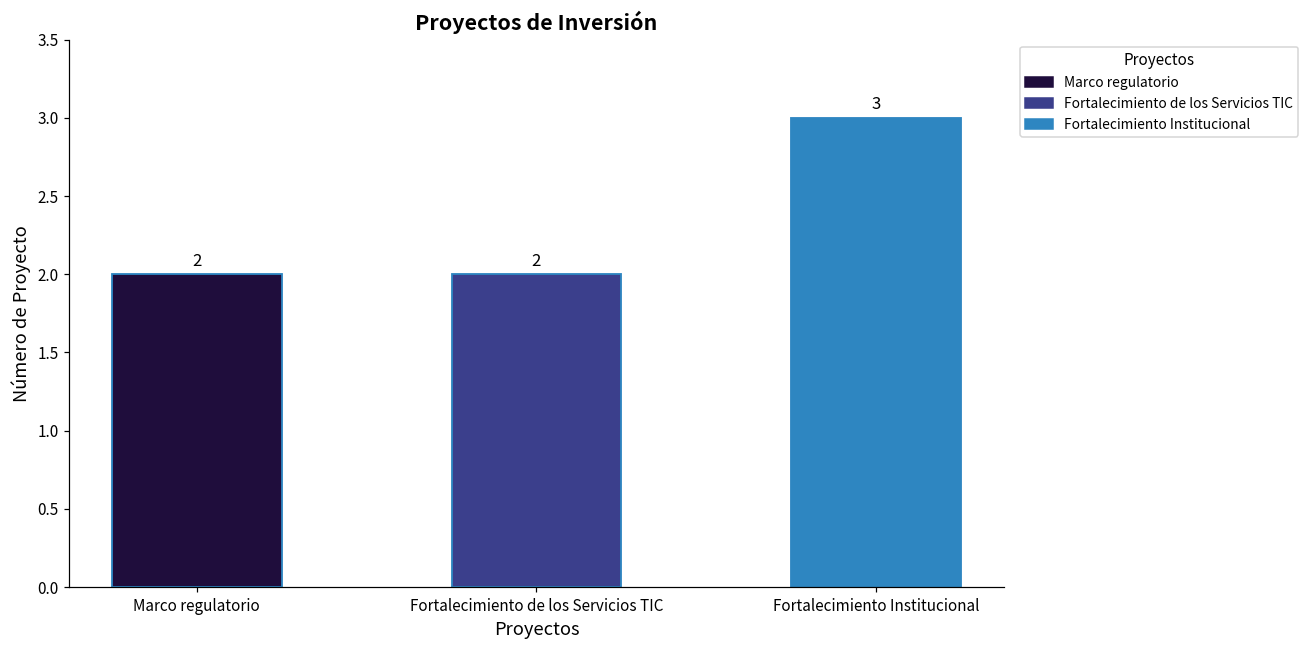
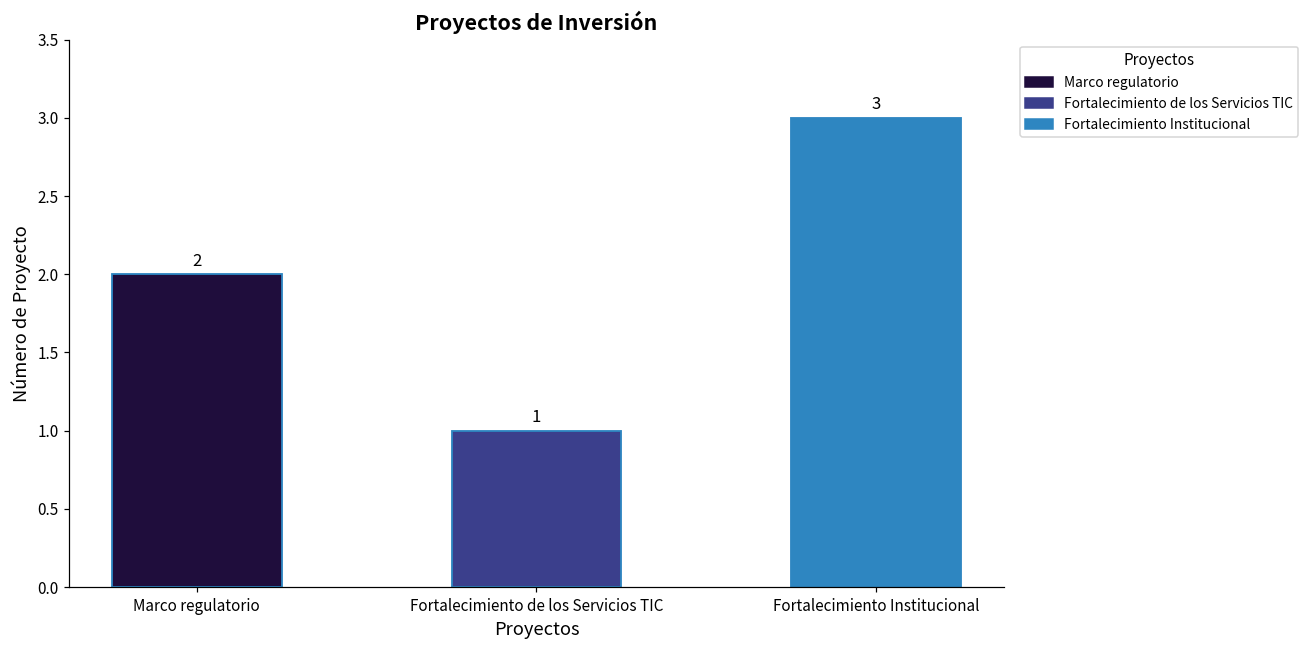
  {
    "Marco regulatorio": 2,
-   "Fortalecimiento de los Servicios TIC": 2,
+   "Fortalecimiento de los Servicios TIC": 1,
    "Fortalecimiento Institucional": 3
  }
